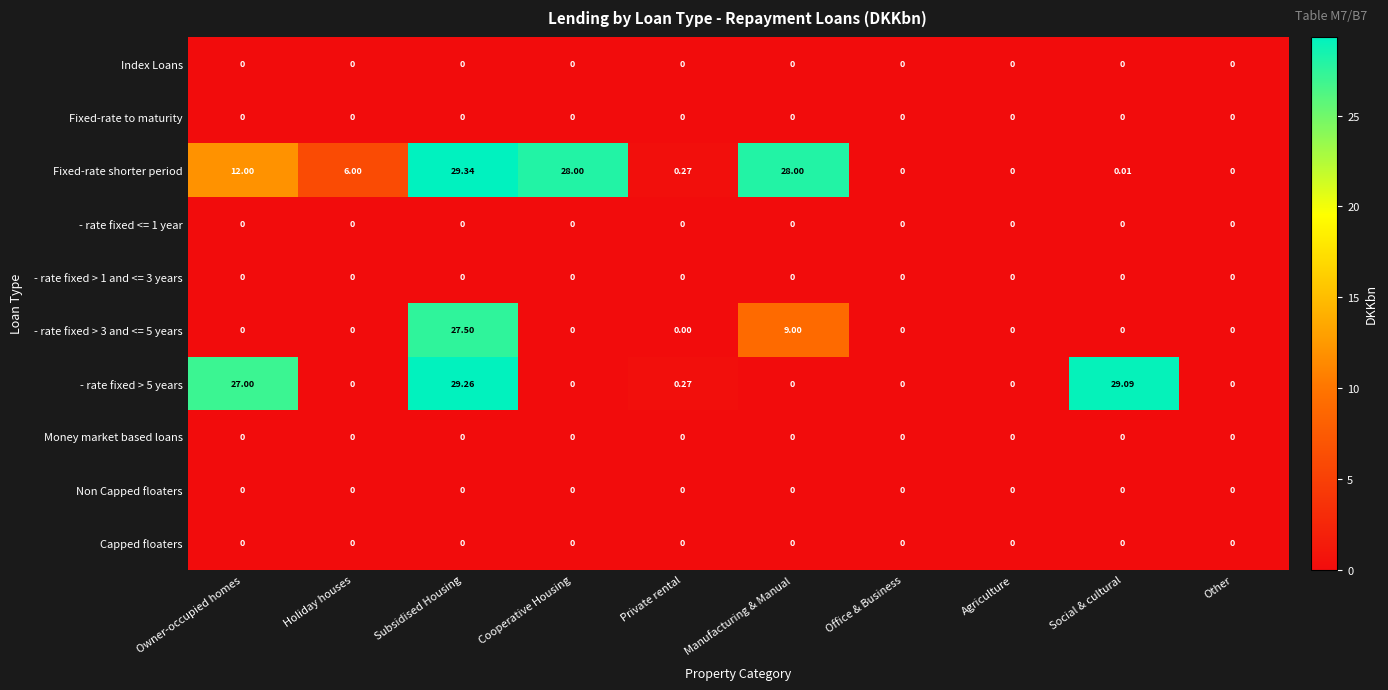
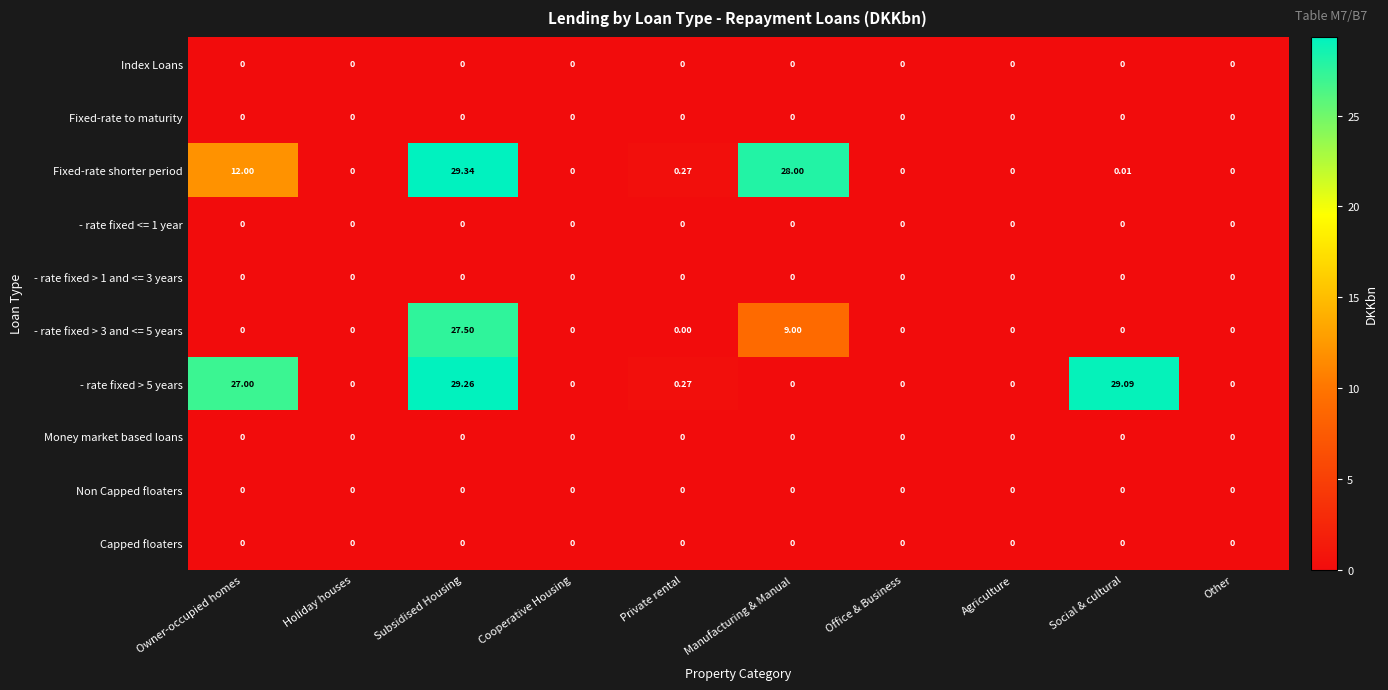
  {
    "Index Loans": {
      "Owner-occupied homes": 0,
      "Holiday houses": 0,
      "Subsidised Housing": 0,
      "Cooperative Housing": 0,
      "Private rental": 0,
      "Manufacturing & Manual": 0,
      "Office & Business": 0,
      "Agriculture": 0,
      "Social & cultural": 0,
      "Other": 0
    },
    "Fixed-rate to maturity": {
      "Owner-occupied homes": 0,
      "Holiday houses": 0,
      "Subsidised Housing": 0,
      "Cooperative Housing": 0,
      "Private rental": 0,
      "Manufacturing & Manual": 0,
      "Office & Business": 0,
      "Agriculture": 0,
      "Social & cultural": 0,
      "Other": 0
    },
    "Fixed-rate shorter period": {
      "Owner-occupied homes": 12.00,
-     "Holiday houses": 6.00,
+     "Holiday houses": 0,
      "Subsidised Housing": 29.34,
-     "Cooperative Housing": 28.00,
+     "Cooperative Housing": 0,
      "Private rental": 0.27,
      "Manufacturing & Manual": 28.00,
      "Office & Business": 0,
      "Agriculture": 0,
      "Social & cultural": 0.01,
      "Other": 0
    },
    "- rate fixed <= 1 year": {
      "Owner-occupied homes": 0,
      "Holiday houses": 0,
      "Subsidised Housing": 0,
      "Cooperative Housing": 0,
      "Private rental": 0,
      "Manufacturing & Manual": 0,
      "Office & Business": 0,
      "Agriculture": 0,
      "Social & cultural": 0,
      "Other": 0
    },
    "- rate fixed > 1 and <= 3 years": {
      "Owner-occupied homes": 0,
      "Holiday houses": 0,
      "Subsidised Housing": 0,
      "Cooperative Housing": 0,
      "Private rental": 0,
      "Manufacturing & Manual": 0,
      "Office & Business": 0,
      "Agriculture": 0,
      "Social & cultural": 0,
      "Other": 0
    },
    "- rate fixed > 3 and <= 5 years": {
      "Owner-occupied homes": 0,
      "Holiday houses": 0,
      "Subsidised Housing": 27.50,
      "Cooperative Housing": 0,
      "Private rental": 0.00,
      "Manufacturing & Manual": 9.00,
      "Office & Business": 0,
      "Agriculture": 0,
      "Social & cultural": 0,
      "Other": 0
    },
    "- rate fixed > 5 years": {
      "Owner-occupied homes": 27.00,
      "Holiday houses": 0,
      "Subsidised Housing": 29.26,
      "Cooperative Housing": 0,
      "Private rental": 0.27,
      "Manufacturing & Manual": 0,
      "Office & Business": 0,
      "Agriculture": 0,
      "Social & cultural": 29.09,
      "Other": 0
    },
    "Money market based loans": {
      "Owner-occupied homes": 0,
      "Holiday houses": 0,
      "Subsidised Housing": 0,
      "Cooperative Housing": 0,
      "Private rental": 0,
      "Manufacturing & Manual": 0,
      "Office & Business": 0,
      "Agriculture": 0,
      "Social & cultural": 0,
      "Other": 0
    },
    "Non Capped floaters": {
      "Owner-occupied homes": 0,
      "Holiday houses": 0,
      "Subsidised Housing": 0,
      "Cooperative Housing": 0,
      "Private rental": 0,
      "Manufacturing & Manual": 0,
      "Office & Business": 0,
      "Agriculture": 0,
      "Social & cultural": 0,
      "Other": 0
    },
    "Capped floaters": {
      "Owner-occupied homes": 0,
      "Holiday houses": 0,
      "Subsidised Housing": 0,
      "Cooperative Housing": 0,
      "Private rental": 0,
      "Manufacturing & Manual": 0,
      "Office & Business": 0,
      "Agriculture": 0,
      "Social & cultural": 0,
      "Other": 0
    }
  }
